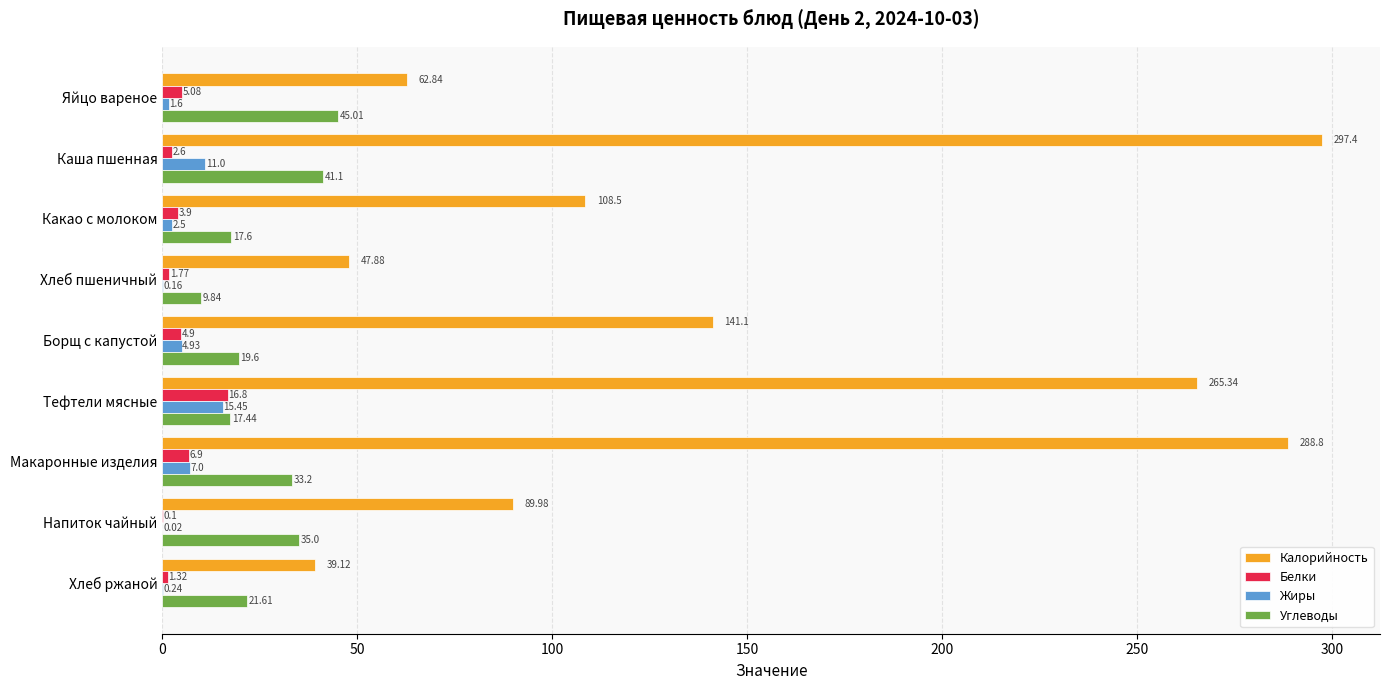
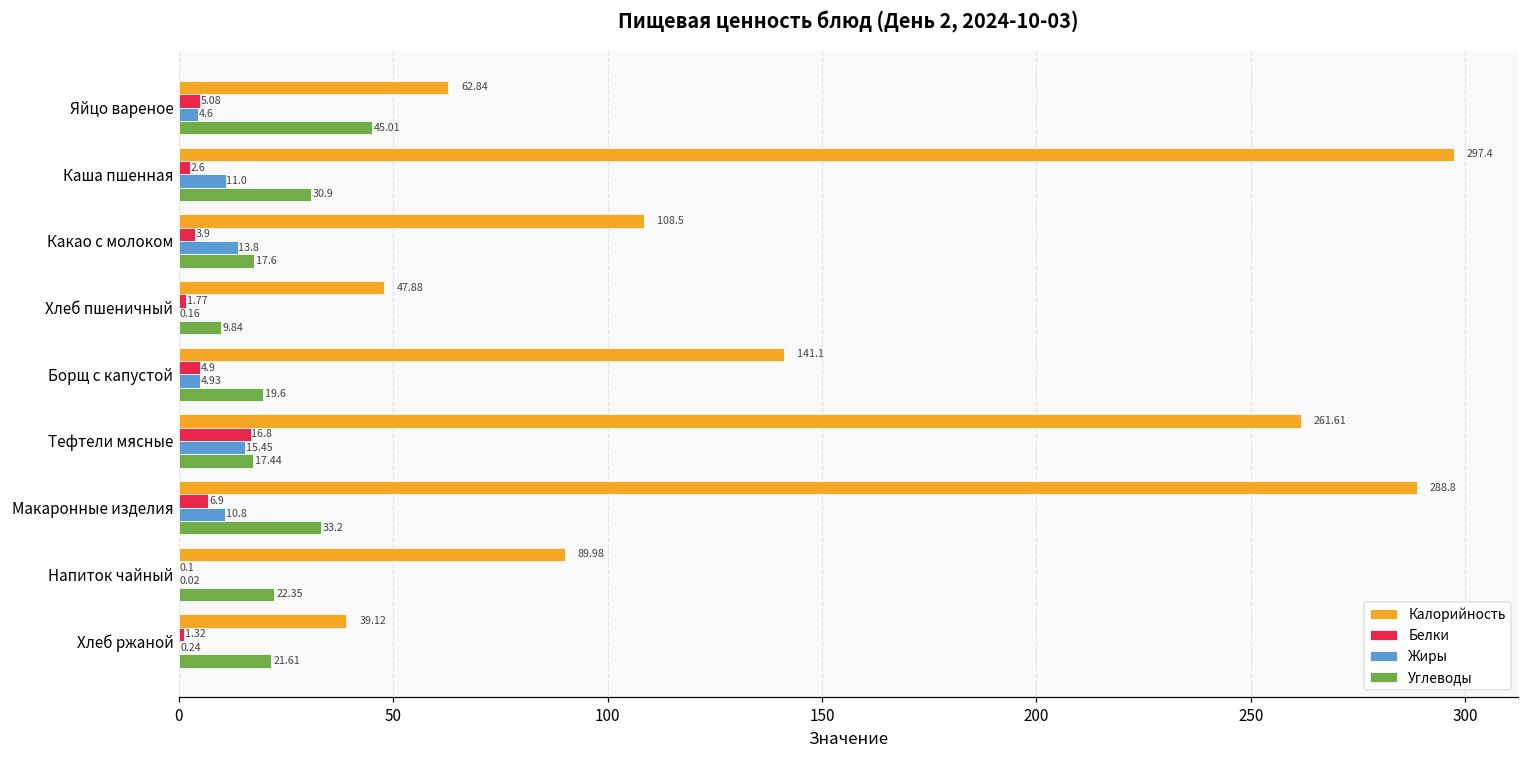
  {
    "Калорийность": {
      "Яйцо вареное": 62.84,
      "Каша пшенная": 297.4,
      "Какао с молоком": 108.5,
      "Хлеб пшеничный": 47.88,
      "Борщ с капустой": 141.1,
-     "Тефтели мясные": 265.34,
+     "Тефтели мясные": 261.61,
      "Макаронные изделия": 288.8,
      "Напиток чайный": 89.98,
      "Хлеб ржаной": 39.12
    },
    "Белки": {
      "Яйцо вареное": 5.08,
      "Каша пшенная": 2.6,
      "Какао с молоком": 3.9,
      "Хлеб пшеничный": 1.77,
      "Борщ с капустой": 4.9,
      "Тефтели мясные": 16.8,
      "Макаронные изделия": 6.9,
      "Напиток чайный": 0.1,
      "Хлеб ржаной": 1.32
    },
    "Жиры": {
-     "Яйцо вареное": 1.6,
+     "Яйцо вареное": 4.6,
      "Каша пшенная": 11.0,
-     "Какао с молоком": 2.5,
+     "Какао с молоком": 13.8,
      "Хлеб пшеничный": 0.16,
      "Борщ с капустой": 4.93,
      "Тефтели мясные": 15.45,
-     "Макаронные изделия": 7.0,
+     "Макаронные изделия": 10.8,
      "Напиток чайный": 0.02,
      "Хлеб ржаной": 0.24
    },
    "Углеводы": {
      "Яйцо вареное": 45.01,
-     "Каша пшенная": 41.1,
+     "Каша пшенная": 30.9,
      "Какао с молоком": 17.6,
      "Хлеб пшеничный": 9.84,
      "Борщ с капустой": 19.6,
      "Тефтели мясные": 17.44,
      "Макаронные изделия": 33.2,
-     "Напиток чайный": 35.0,
+     "Напиток чайный": 22.35,
      "Хлеб ржаной": 21.61
    }
  }
